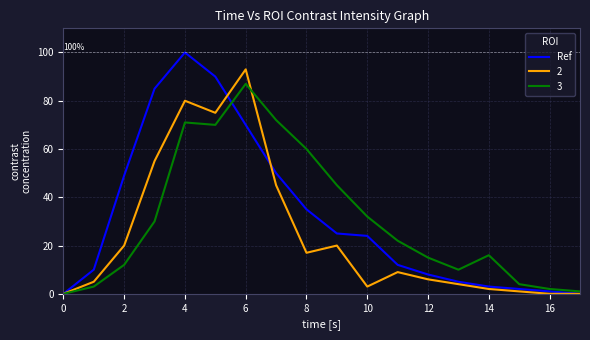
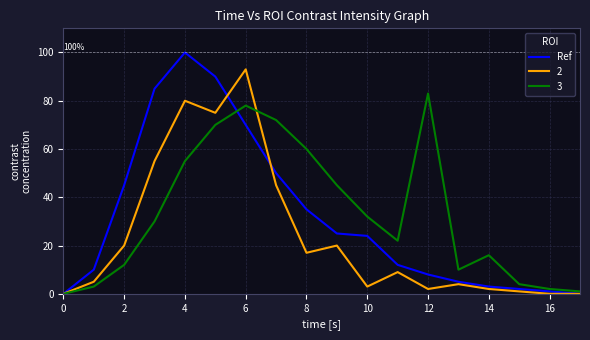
  {
    "Ref": {
-     "2": 49,
+     "2": 45,
      "4": 100,
      "6": 70,
      "8": 35,
      "10": 24,
      "12": 8
    },
    "2": {
      "2": 20,
      "4": 80,
      "6": 93,
      "8": 17,
      "10": 3,
-     "12": 6
+     "12": 2
    },
    "3": {
      "2": 12,
-     "4": 71,
-     "6": 87,
+     "4": 55,
+     "6": 78,
      "8": 60,
      "10": 32,
-     "12": 15,
+     "12": 83,
      "14": 16
    }
  }
